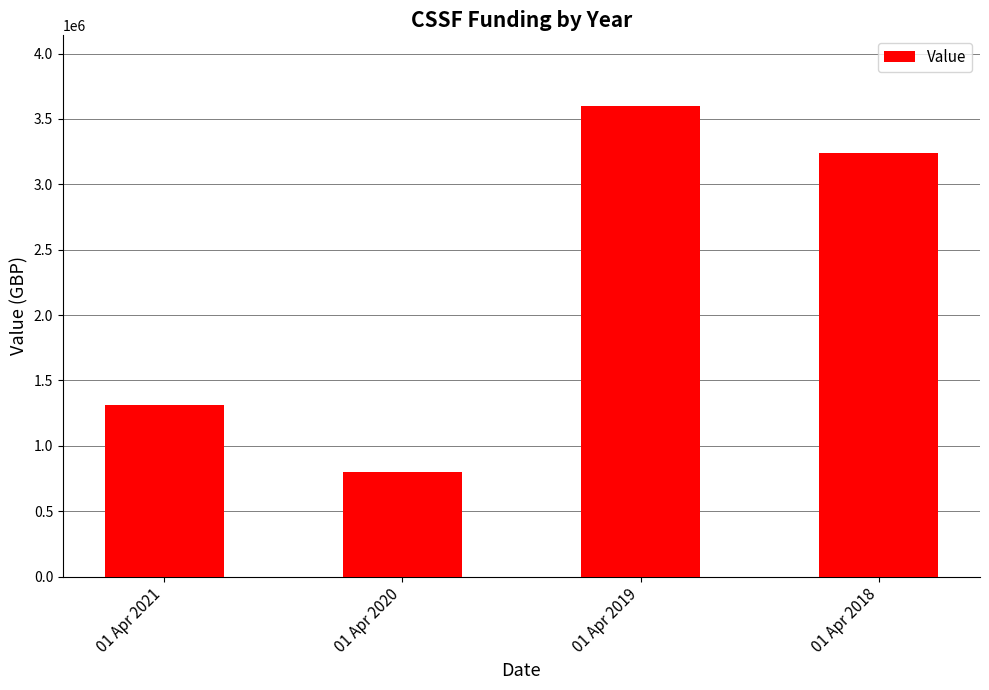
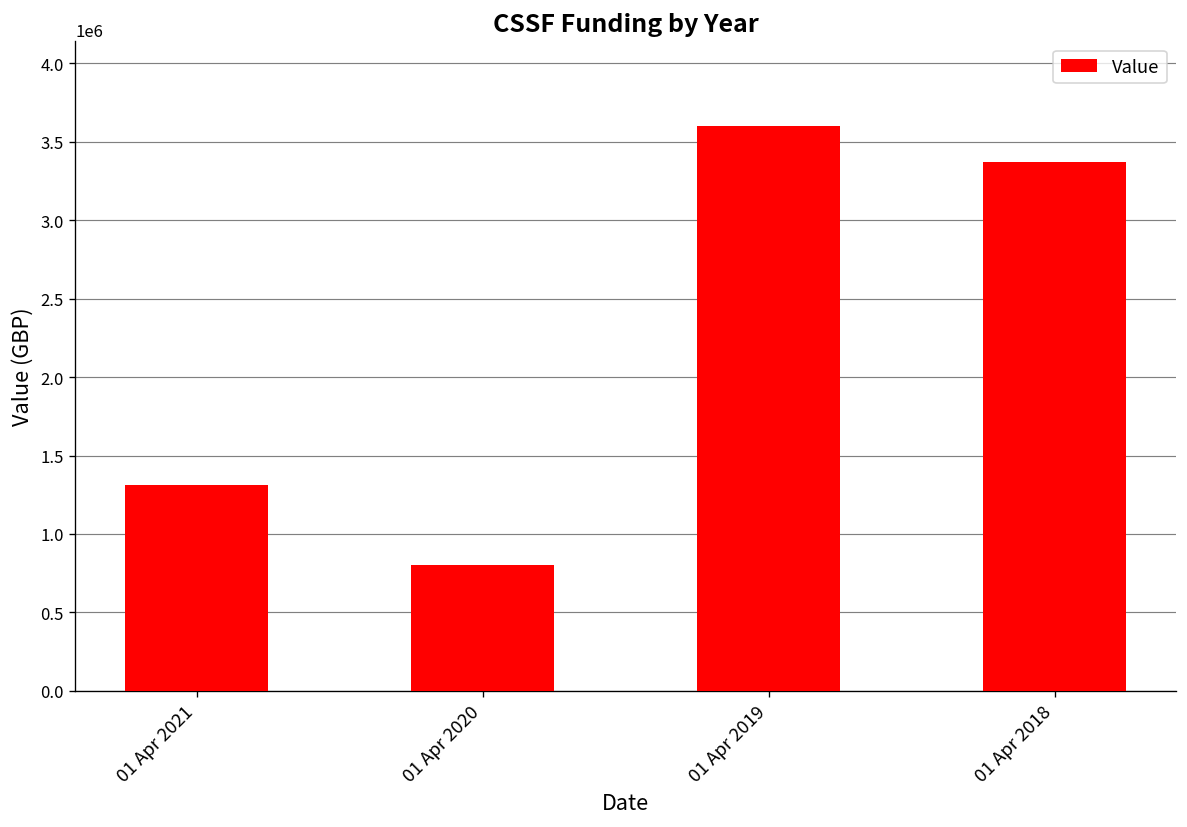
  {
    "01 Apr 2021": 1310000,
    "01 Apr 2020": 800000,
    "01 Apr 2019": 3600000,
-   "01 Apr 2018": 3240000
+   "01 Apr 2018": 3370000
  }
